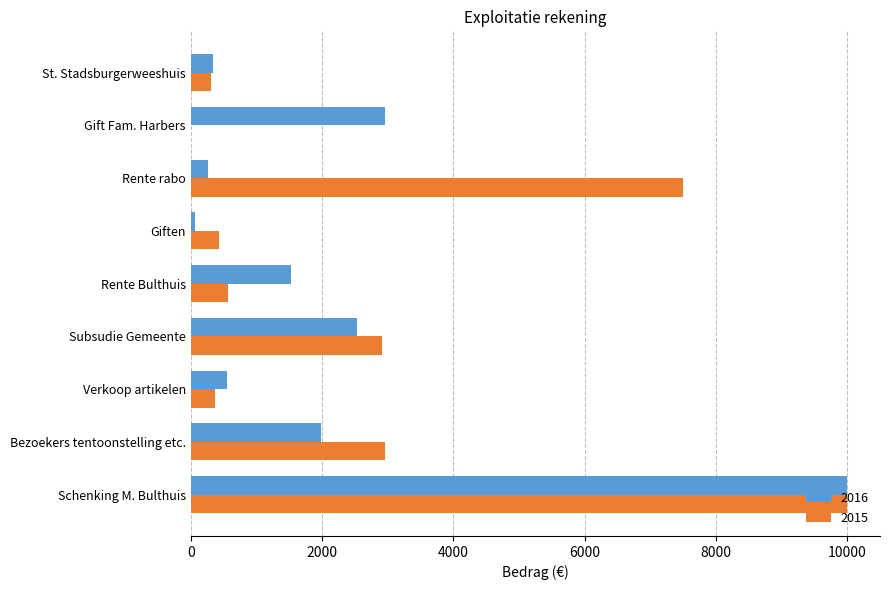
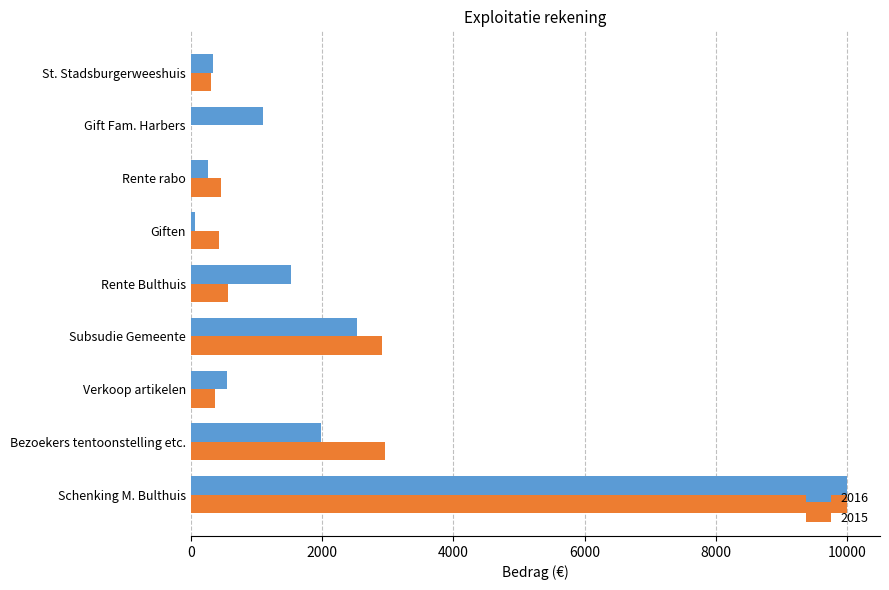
  {
    "2016": {
      "St. Stadsburgerweeshuis": 300,
-     "Gift Fam. Harbers": 3000,
+     "Gift Fam. Harbers": 1100,
      "Rente rabo": 300,
      "Giften": 100,
      "Rente Bulthuis": 1500,
      "Subsudie Gemeente": 2500,
      "Verkoop artikelen": 600,
      "Bezoekers tentoonstelling etc.": 2000,
      "Schenking M. Bulthuis": 10000
    },
    "2015": {
      "St. Stadsburgerweeshuis": 300,
      "Gift Fam. Harbers": 0,
-     "Rente rabo": 7500,
+     "Rente rabo": 500,
      "Giften": 400,
      "Rente Bulthuis": 600,
      "Subsudie Gemeente": 2900,
      "Verkoop artikelen": 400,
      "Bezoekers tentoonstelling etc.": 3000,
      "Schenking M. Bulthuis": 10000
    }
  }
